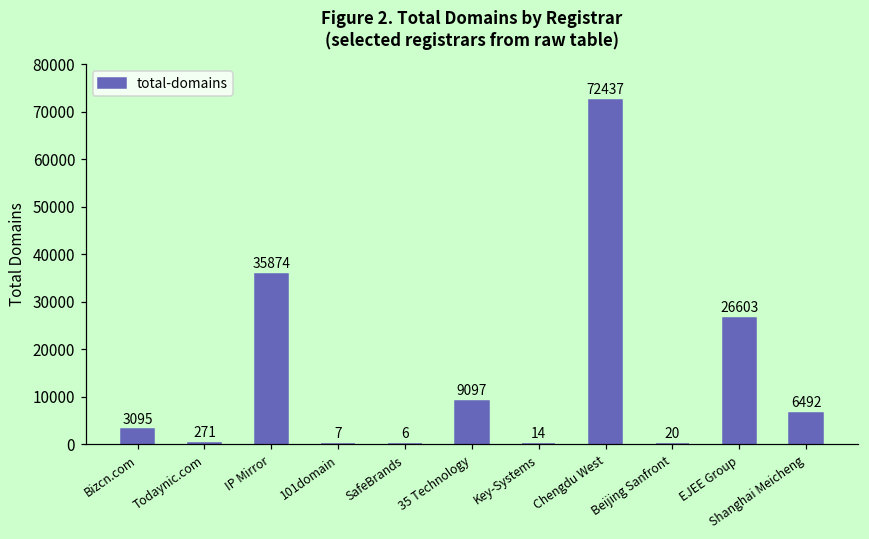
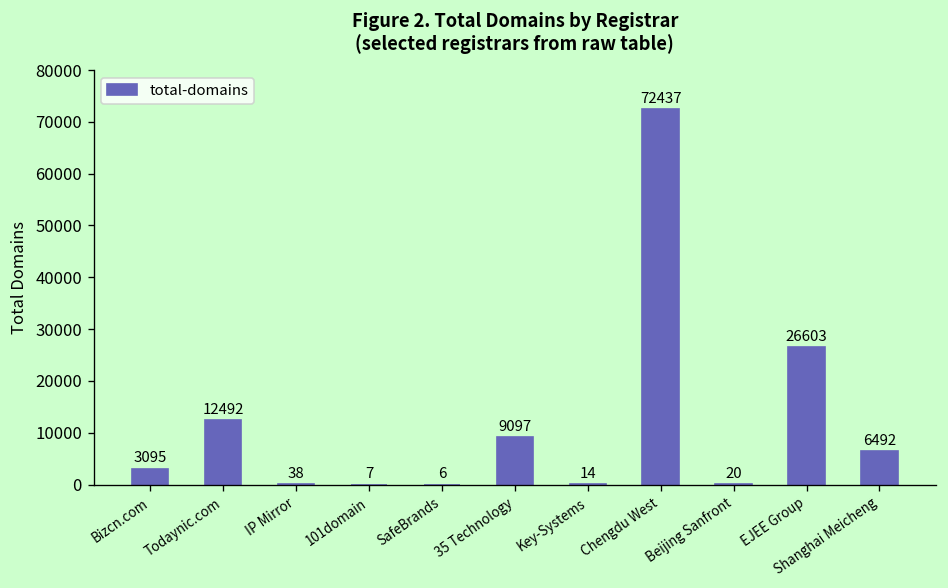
  {
    "Bizcn.com": 3095,
-   "Todaynic.com": 271,
-   "IP Mirror": 35874,
+   "Todaynic.com": 12492,
+   "IP Mirror": 38,
    "101domain": 7,
    "SafeBrands": 6,
    "35 Technology": 9097,
    "Key-Systems": 14,
    "Chengdu West": 72437,
    "Beijing Sanfront": 20,
    "EJEE Group": 26603,
    "Shanghai Meicheng": 6492
  }
